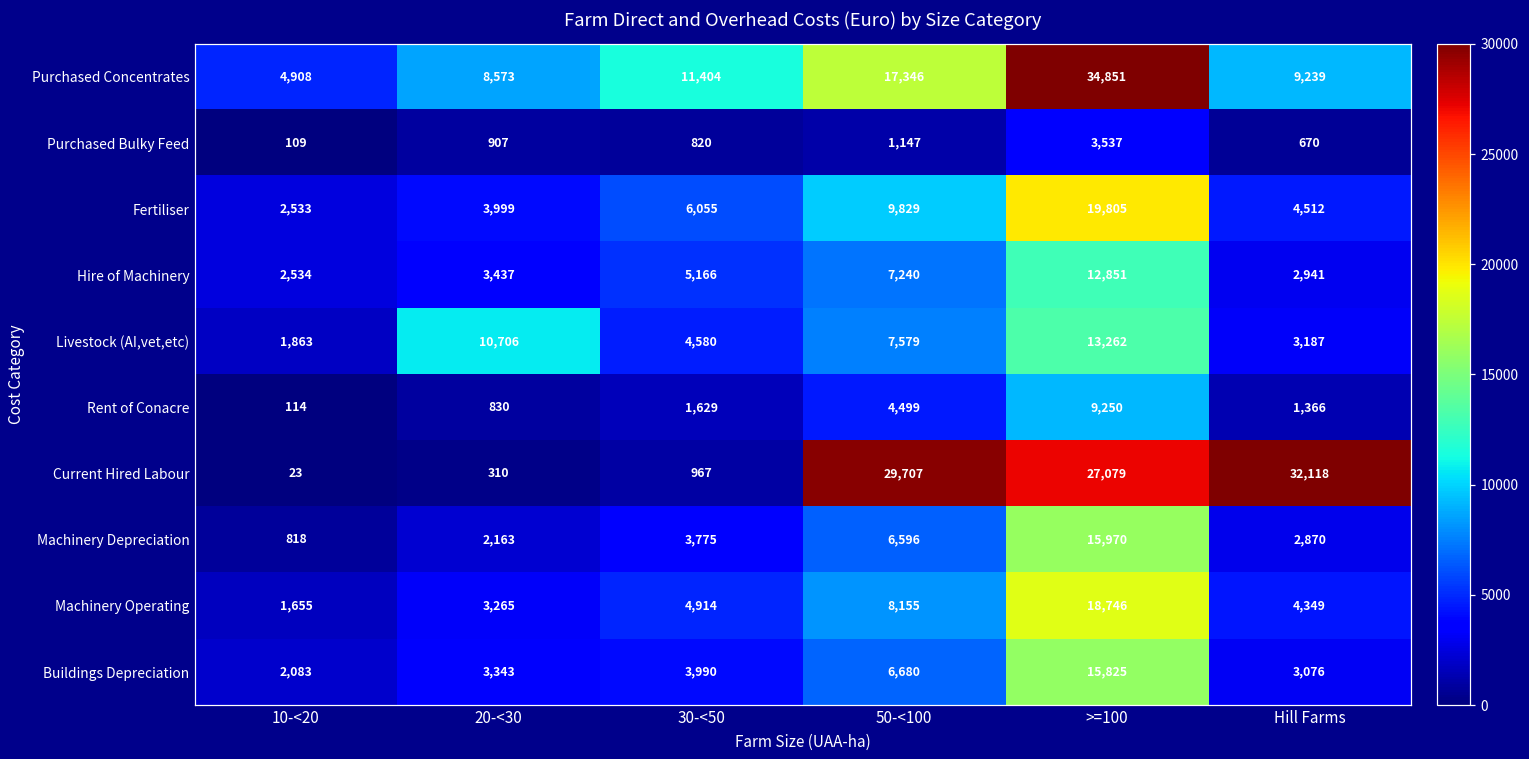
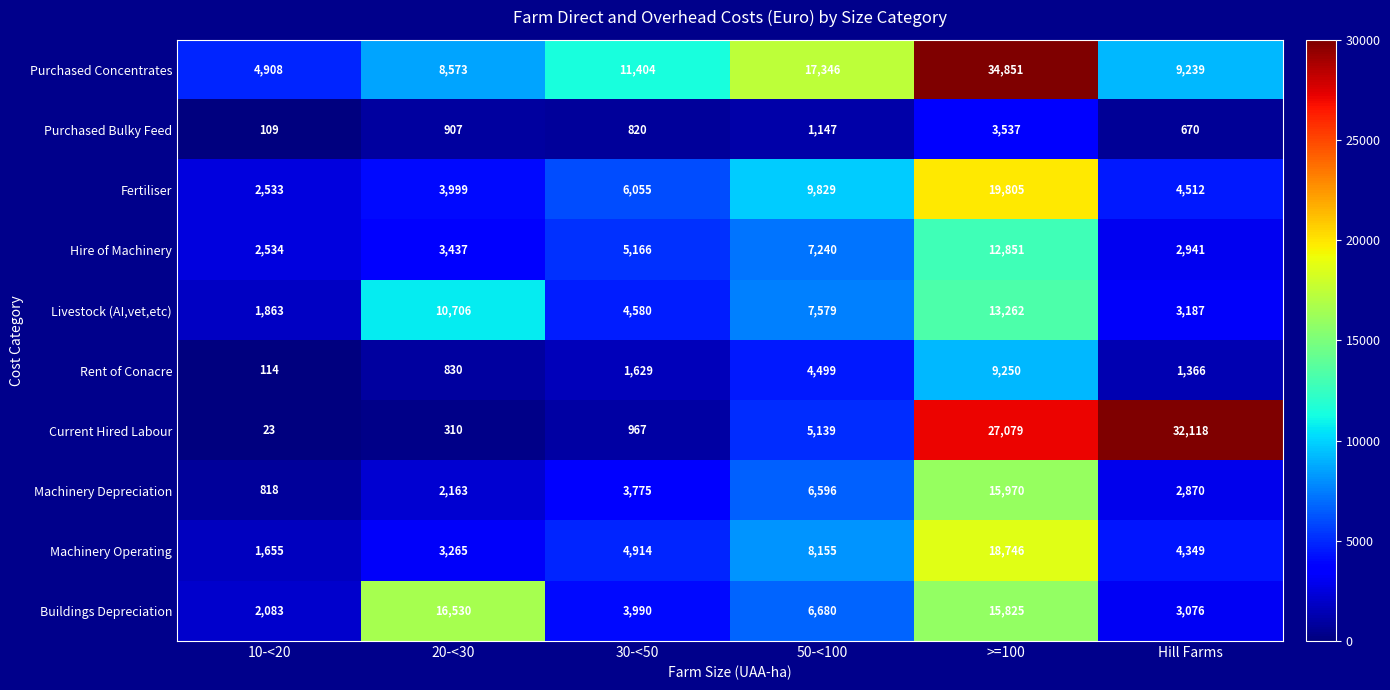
  {
    "Purchased Concentrates": {
      "10-<20": "4,908",
      "20-<30": "8,573",
      "30-<50": "11,404",
      "50-<100": "17,346",
      ">=100": "34,851",
      "Hill Farms": "9,239"
    },
    "Purchased Bulky Feed": {
      "10-<20": "109",
      "20-<30": "907",
      "30-<50": "820",
      "50-<100": "1,147",
      ">=100": "3,537",
      "Hill Farms": "670"
    },
    "Fertiliser": {
      "10-<20": "2,533",
      "20-<30": "3,999",
      "30-<50": "6,055",
      "50-<100": "9,829",
      ">=100": "19,805",
      "Hill Farms": "4,512"
    },
    "Hire of Machinery": {
      "10-<20": "2,534",
      "20-<30": "3,437",
      "30-<50": "5,166",
      "50-<100": "7,240",
      ">=100": "12,851",
      "Hill Farms": "2,941"
    },
    "Livestock (AI,vet,etc)": {
      "10-<20": "1,863",
      "20-<30": "10,706",
      "30-<50": "4,580",
      "50-<100": "7,579",
      ">=100": "13,262",
      "Hill Farms": "3,187"
    },
    "Rent of Conacre": {
      "10-<20": "114",
      "20-<30": "830",
      "30-<50": "1,629",
      "50-<100": "4,499",
      ">=100": "9,250",
      "Hill Farms": "1,366"
    },
    "Current Hired Labour": {
      "10-<20": "23",
      "20-<30": "310",
      "30-<50": "967",
-     "50-<100": "29,707",
+     "50-<100": "5,139",
      ">=100": "27,079",
      "Hill Farms": "32,118"
    },
    "Machinery Depreciation": {
      "10-<20": "818",
      "20-<30": "2,163",
      "30-<50": "3,775",
      "50-<100": "6,596",
      ">=100": "15,970",
      "Hill Farms": "2,870"
    },
    "Machinery Operating": {
      "10-<20": "1,655",
      "20-<30": "3,265",
      "30-<50": "4,914",
      "50-<100": "8,155",
      ">=100": "18,746",
      "Hill Farms": "4,349"
    },
    "Buildings Depreciation": {
      "10-<20": "2,083",
-     "20-<30": "3,343",
+     "20-<30": "16,530",
      "30-<50": "3,990",
      "50-<100": "6,680",
      ">=100": "15,825",
      "Hill Farms": "3,076"
    }
  }
